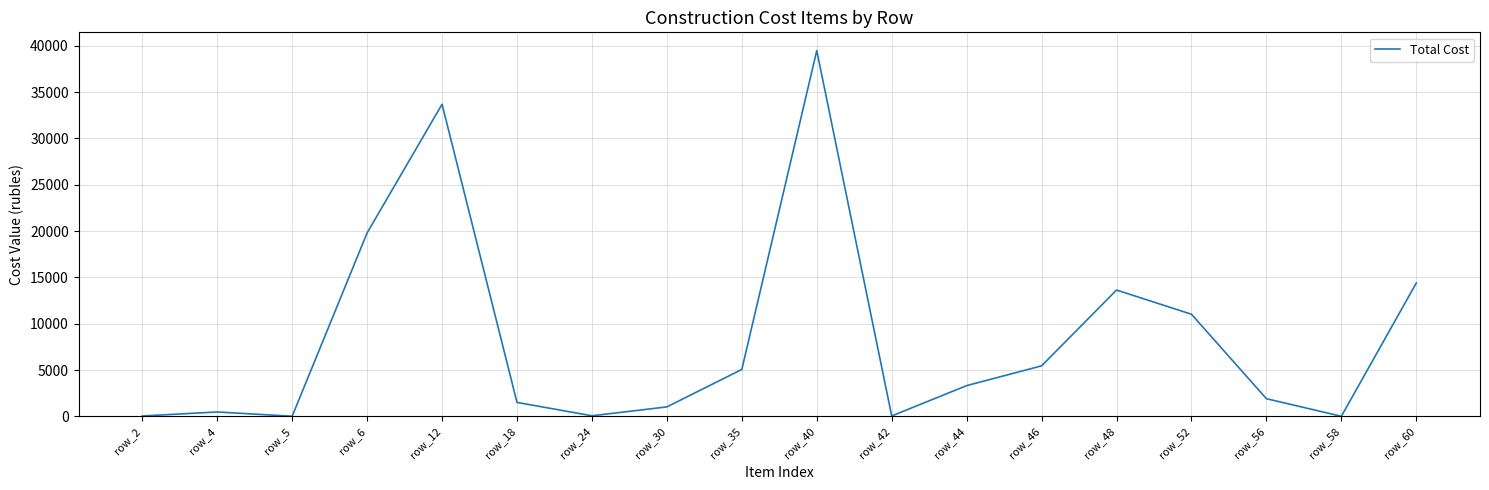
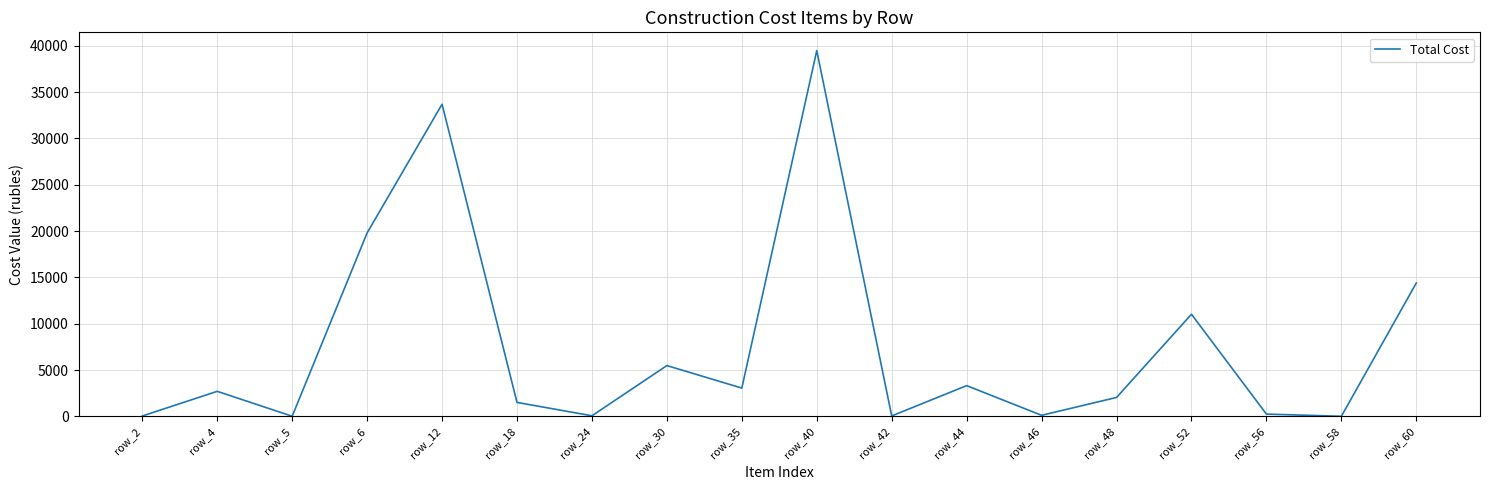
  {
    "row_2": 0,
-   "row_4": 0,
+   "row_4": 3000,
    "row_5": 0,
    "row_6": 20000,
    "row_12": 34000,
    "row_18": 2000,
    "row_24": 0,
-   "row_30": 1000,
-   "row_35": 5000,
+   "row_30": 5000,
+   "row_35": 3000,
    "row_40": 39000,
    "row_42": 0,
    "row_44": 3000,
-   "row_46": 5000,
-   "row_48": 14000,
+   "row_46": 0,
+   "row_48": 2000,
    "row_52": 11000,
-   "row_56": 2000,
+   "row_56": 0,
    "row_58": 0,
    "row_60": 14000
  }
